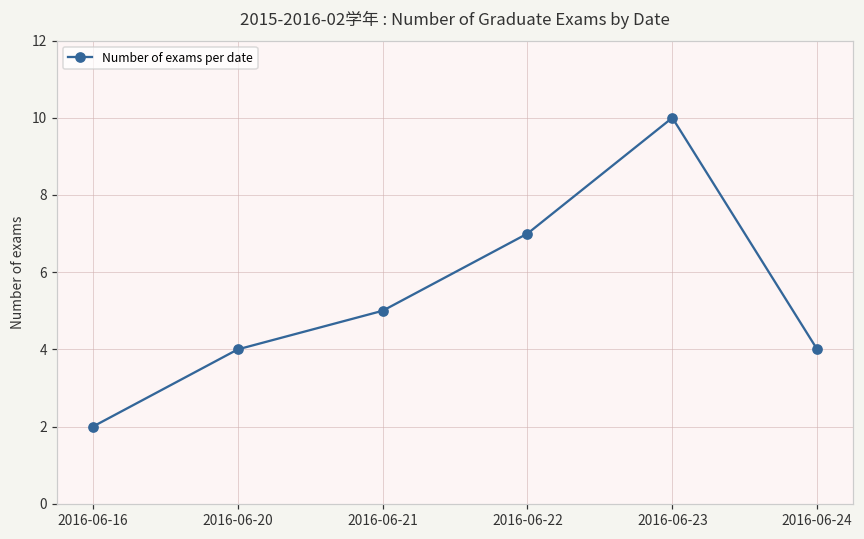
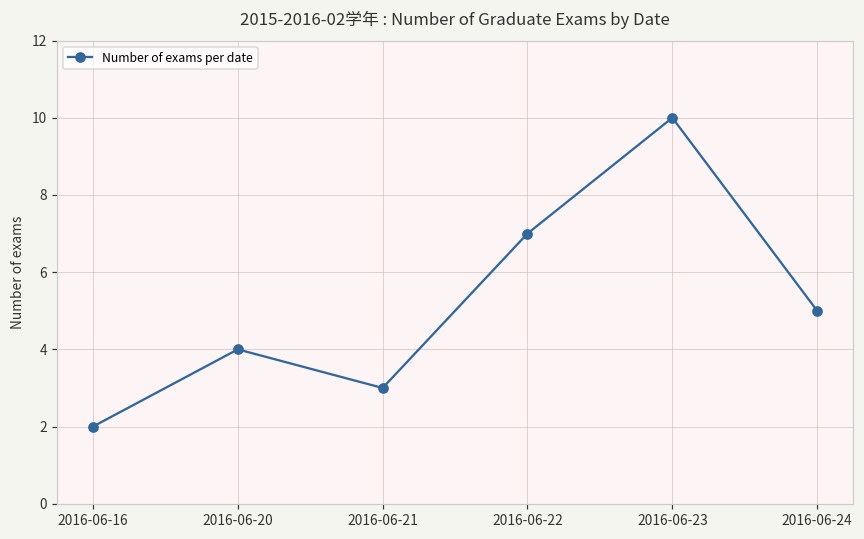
  {
    "2016-06-16": 2,
    "2016-06-20": 4,
-   "2016-06-21": 5,
+   "2016-06-21": 3,
    "2016-06-22": 7,
    "2016-06-23": 10,
-   "2016-06-24": 4
+   "2016-06-24": 5
  }
